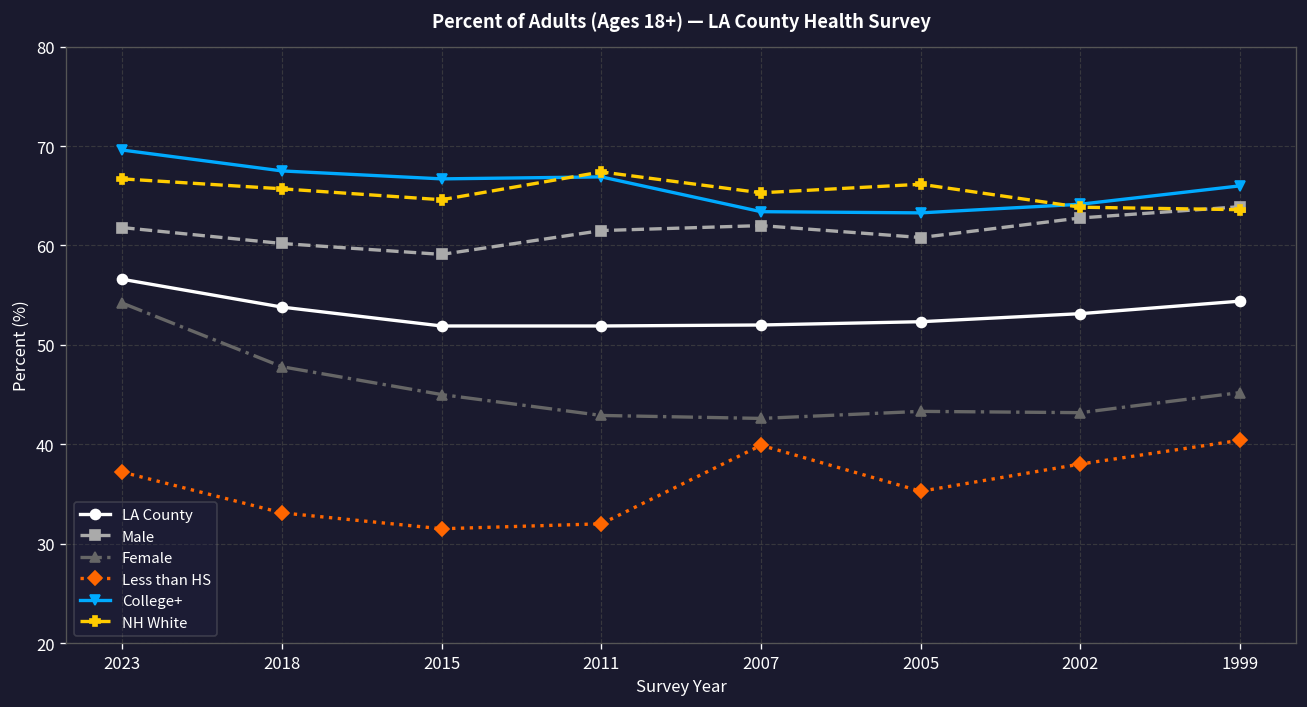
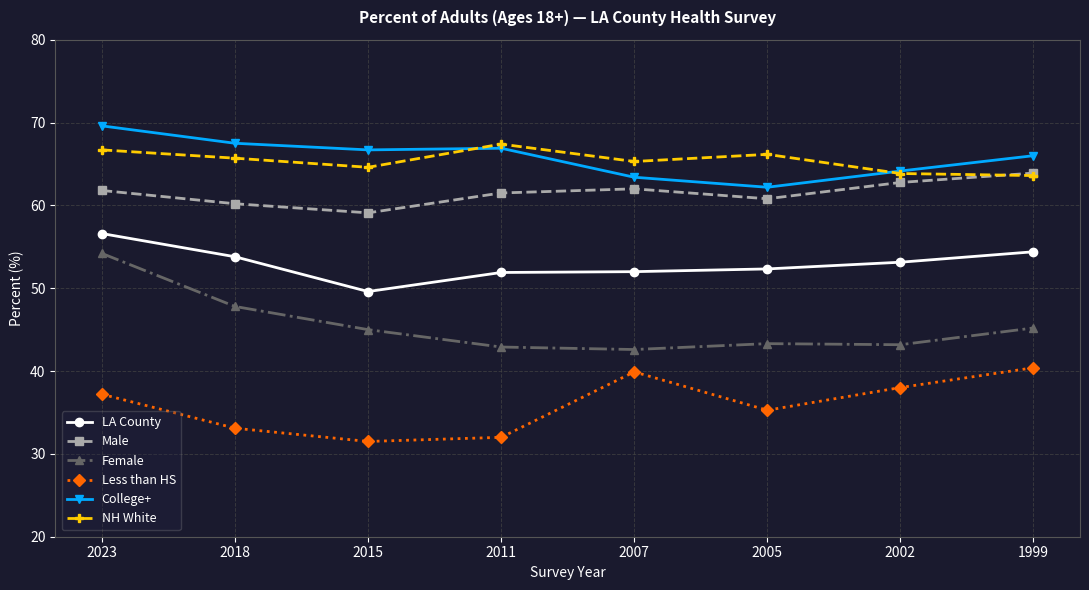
  {
    "LA County": {
      "2023": 57,
      "2018": 54,
-     "2015": 52,
+     "2015": 50,
      "2011": 52,
      "2007": 52,
      "2005": 52,
      "2002": 53,
      "1999": 54
    },
    "Male": {
      "2023": 62,
      "2018": 60,
      "2015": 59,
      "2011": 62,
      "2007": 62,
      "2005": 61,
      "2002": 63
    },
    "Female": {
      "2023": 54,
      "2018": 48,
      "2015": 45,
      "2011": 43,
      "2007": 43,
      "2005": 43,
      "2002": 43,
      "1999": 45
    },
    "Less than HS": {
      "2023": 37,
      "2018": 33,
      "2015": 32,
      "2011": 32,
      "2007": 40,
      "2005": 35,
      "2002": 38,
      "1999": 40
    },
    "College+": {
      "2023": 70,
      "2018": 68,
      "2015": 67,
      "2011": 67,
      "2007": 63,
-     "2005": 63,
+     "2005": 62,
      "1999": 66
    },
    "NH White": {
      "2023": 67,
      "2018": 66,
      "2015": 65,
      "2011": 67,
      "2007": 65,
      "2005": 66
    }
  }
